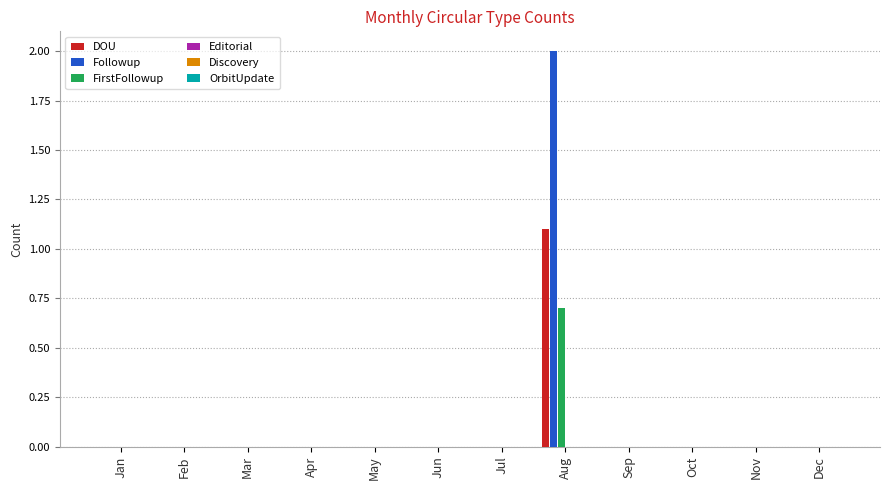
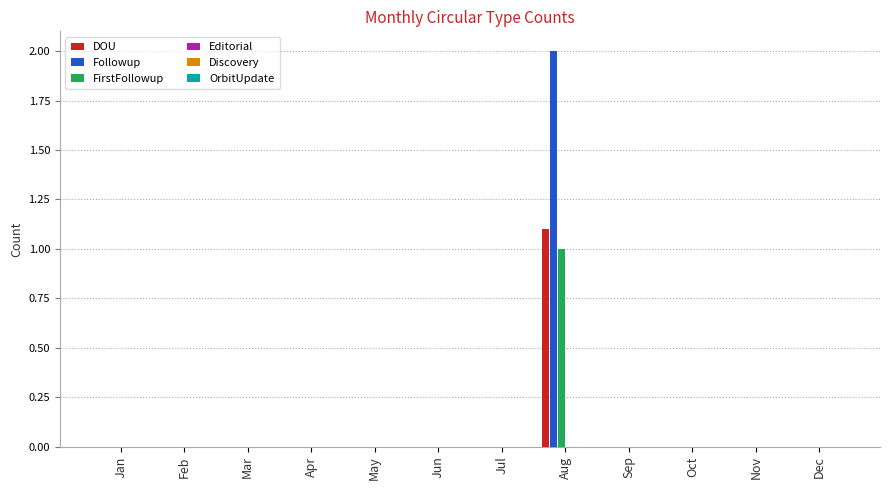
  {
    "DOU": {
      "Jan": 0.0,
      "Feb": 0.0,
      "Mar": 0.0,
      "Apr": 0.0,
      "May": 0.0,
      "Jun": 0.0,
      "Jul": 0.0,
      "Aug": 1.1,
      "Sep": 0.0,
      "Oct": 0.0,
      "Nov": 0.0,
      "Dec": 0.0
    },
    "Followup": {
      "Jan": 0.0,
      "Feb": 0.0,
      "Mar": 0.0,
      "Apr": 0.0,
      "May": 0.0,
      "Jun": 0.0,
      "Jul": 0.0,
      "Aug": 2.0,
      "Sep": 0.0,
      "Oct": 0.0,
      "Nov": 0.0,
      "Dec": 0.0
    },
    "FirstFollowup": {
      "Jan": 0.0,
      "Feb": 0.0,
      "Mar": 0.0,
      "Apr": 0.0,
      "May": 0.0,
      "Jun": 0.0,
      "Jul": 0.0,
-     "Aug": 0.7,
+     "Aug": 1.0,
      "Sep": 0.0,
      "Oct": 0.0,
      "Nov": 0.0,
      "Dec": 0.0
    },
    "Editorial": {
      "Jan": 0.0,
      "Feb": 0.0,
      "Mar": 0.0,
      "Apr": 0.0,
      "May": 0.0,
      "Jun": 0.0,
      "Jul": 0.0,
      "Aug": 0.0,
      "Sep": 0.0,
      "Oct": 0.0,
      "Nov": 0.0,
      "Dec": 0.0
    },
    "Discovery": {
      "Jan": 0.0,
      "Feb": 0.0,
      "Mar": 0.0,
      "Apr": 0.0,
      "May": 0.0,
      "Jun": 0.0,
      "Jul": 0.0,
      "Aug": 0.0,
      "Sep": 0.0,
      "Oct": 0.0,
      "Nov": 0.0,
      "Dec": 0.0
    },
    "OrbitUpdate": {
      "Jan": 0.0,
      "Feb": 0.0,
      "Mar": 0.0,
      "Apr": 0.0,
      "May": 0.0,
      "Jun": 0.0,
      "Jul": 0.0,
      "Aug": 0.0,
      "Sep": 0.0,
      "Oct": 0.0,
      "Nov": 0.0,
      "Dec": 0.0
    }
  }
